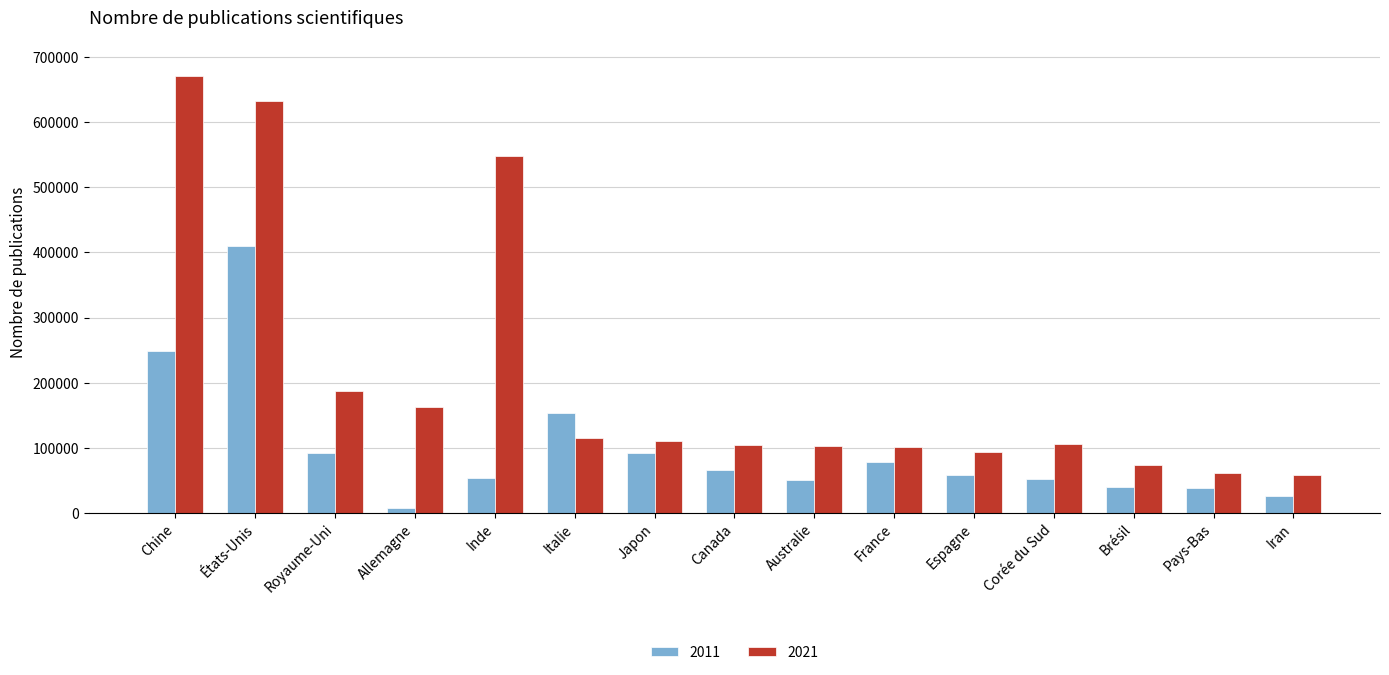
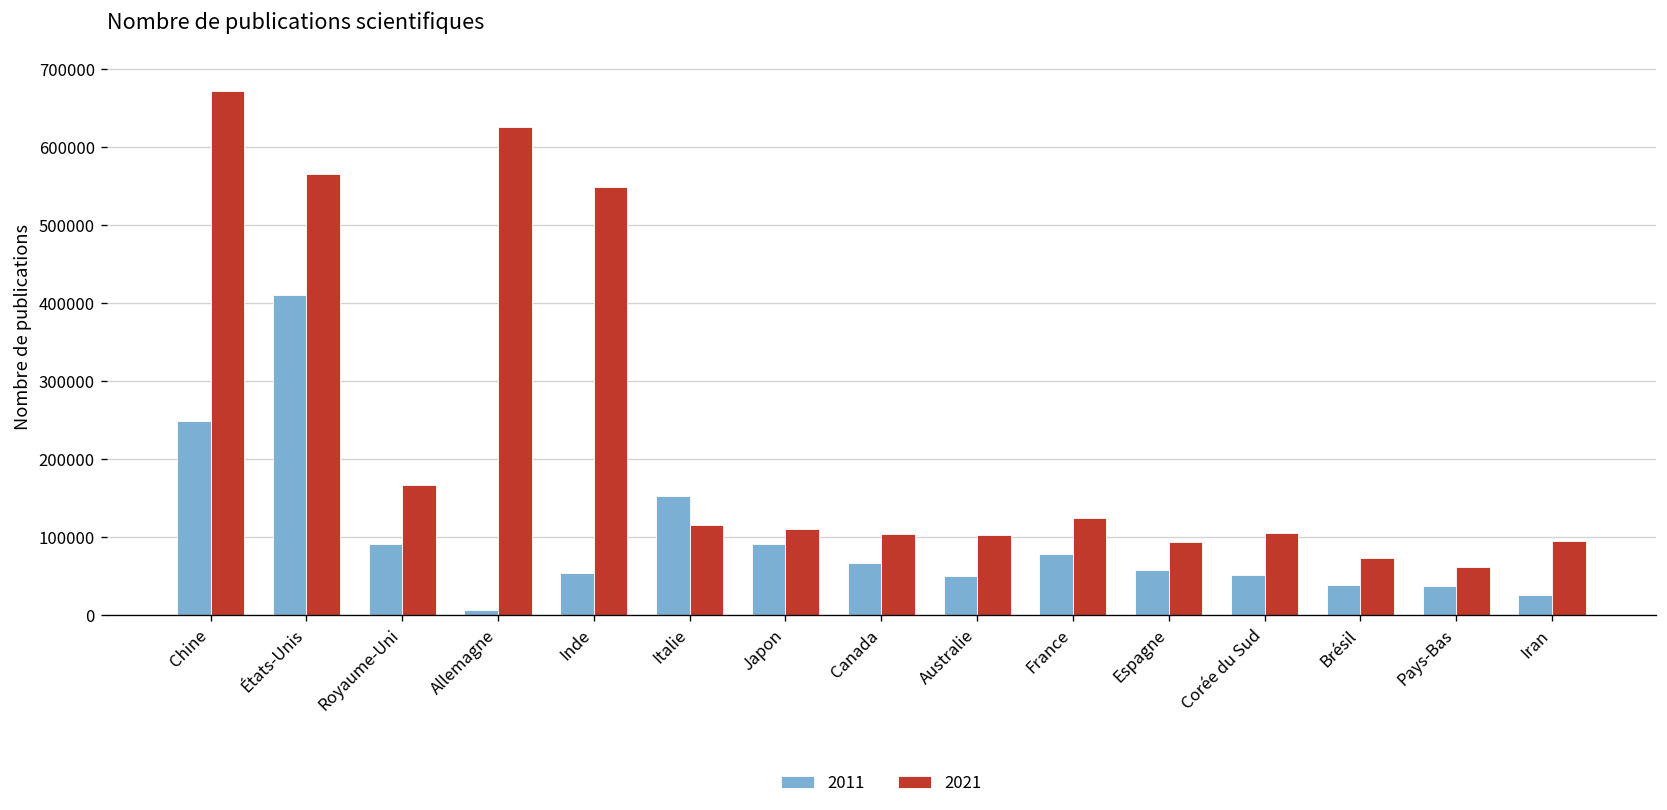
  {
    "2011": {
      "Chine": 250000,
      "États-Unis": 410000,
      "Royaume-Uni": 90000,
      "Allemagne": 10000,
      "Inde": 50000,
      "Italie": 150000,
      "Japon": 90000,
      "Canada": 70000,
      "Australie": 50000,
      "France": 80000,
      "Espagne": 60000,
      "Corée du Sud": 50000,
      "Brésil": 40000,
      "Pays-Bas": 40000,
      "Iran": 30000
    },
    "2021": {
      "Chine": 670000,
-     "États-Unis": 630000,
-     "Royaume-Uni": 190000,
-     "Allemagne": 160000,
+     "États-Unis": 560000,
+     "Royaume-Uni": 170000,
+     "Allemagne": 620000,
      "Inde": 550000,
      "Italie": 110000,
      "Japon": 110000,
      "Canada": 100000,
      "Australie": 100000,
-     "France": 100000,
+     "France": 130000,
      "Espagne": 90000,
      "Corée du Sud": 110000,
      "Brésil": 70000,
      "Pays-Bas": 60000,
-     "Iran": 60000
+     "Iran": 100000
    }
  }
